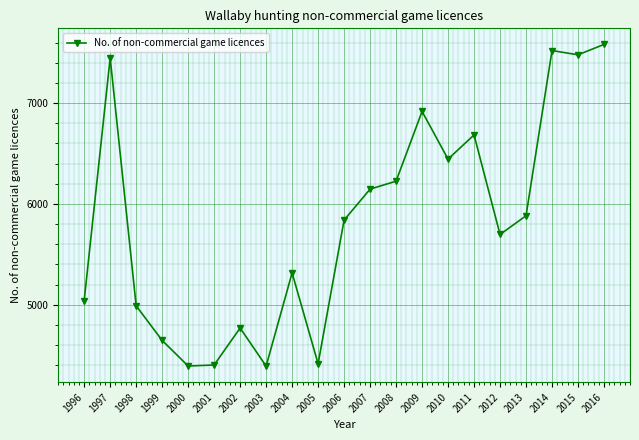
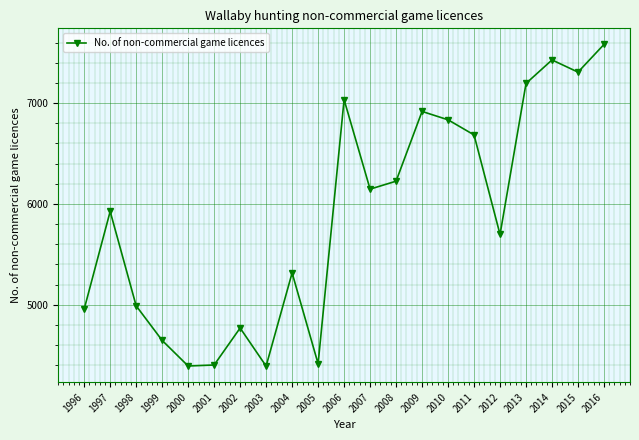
  {
-   "1996": 5040,
-   "1997": 7450,
+   "1996": 4960,
+   "1997": 5930,
    "1998": 4990,
    "1999": 4650,
    "2000": 4390,
    "2001": 4400,
    "2002": 4770,
    "2003": 4390,
    "2004": 5320,
    "2005": 4410,
-   "2006": 5840,
+   "2006": 7040,
    "2007": 6150,
    "2008": 6230,
    "2009": 6920,
-   "2010": 6450,
+   "2010": 6840,
    "2011": 6690,
    "2012": 5700,
-   "2013": 5880,
-   "2014": 7520,
-   "2015": 7480,
+   "2013": 7200,
+   "2014": 7430,
+   "2015": 7310,
    "2016": 7580
  }
